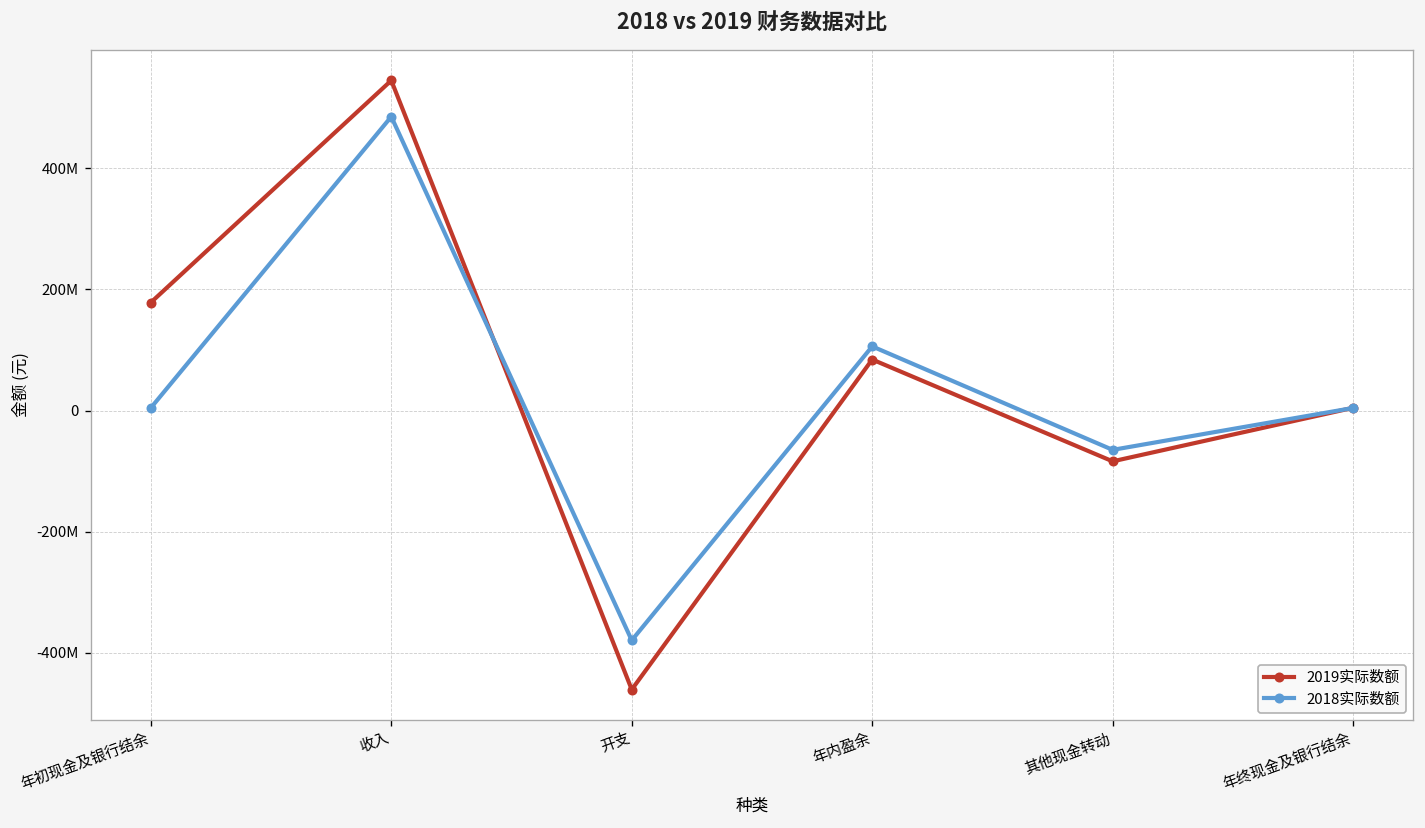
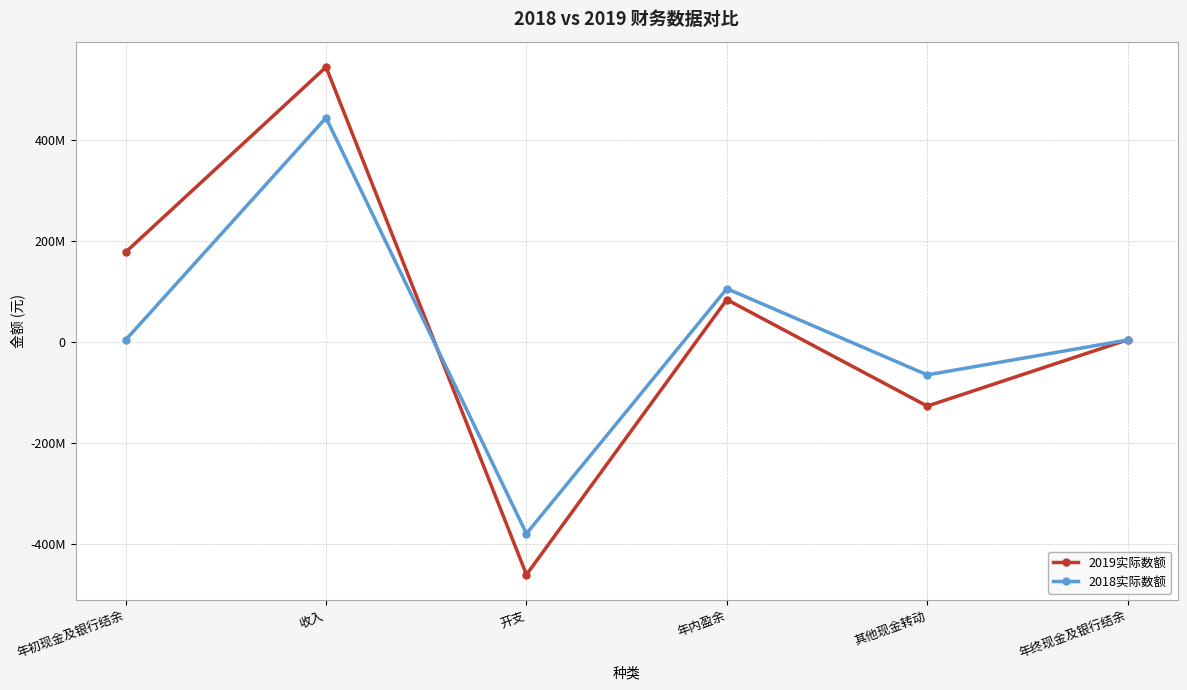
  {
    "2019实际数额": {
      "年初现金及银行结余": 180000000,
      "收入": 540000000,
      "开支": -460000000,
      "年内盈余": 80000000,
-     "其他现金转动": -80000000
+     "其他现金转动": -130000000
    },
    "2018实际数额": {
      "年初现金及银行结余": 0,
-     "收入": 490000000,
+     "收入": 440000000,
      "开支": -380000000,
      "年内盈余": 110000000,
      "其他现金转动": -60000000
    }
  }
